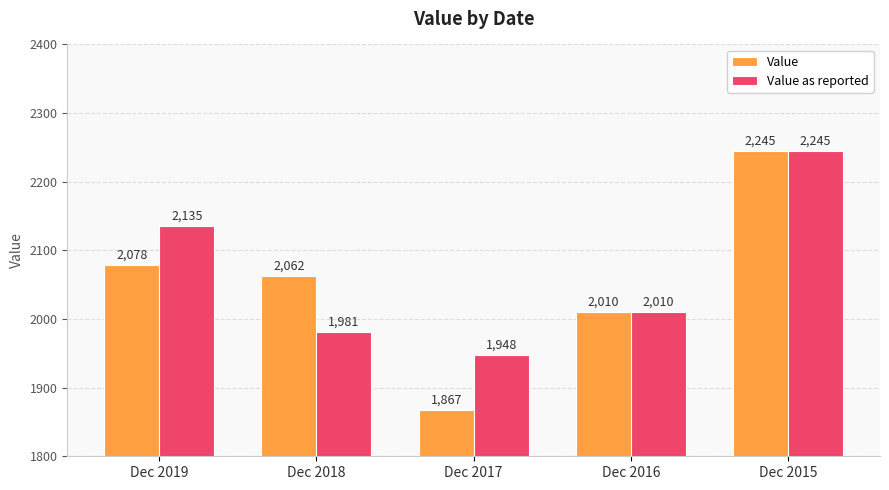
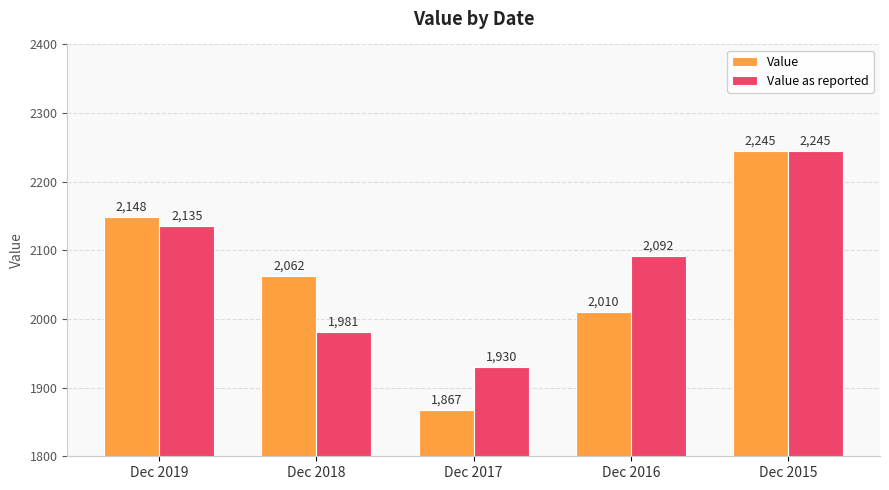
  {
    "Value": {
-     "Dec 2019": "2,078",
+     "Dec 2019": "2,148",
      "Dec 2018": "2,062",
      "Dec 2017": "1,867",
      "Dec 2016": "2,010",
      "Dec 2015": "2,245"
    },
    "Value as reported": {
      "Dec 2019": "2,135",
      "Dec 2018": "1,981",
-     "Dec 2017": "1,948",
-     "Dec 2016": "2,010",
+     "Dec 2017": "1,930",
+     "Dec 2016": "2,092",
      "Dec 2015": "2,245"
    }
  }
